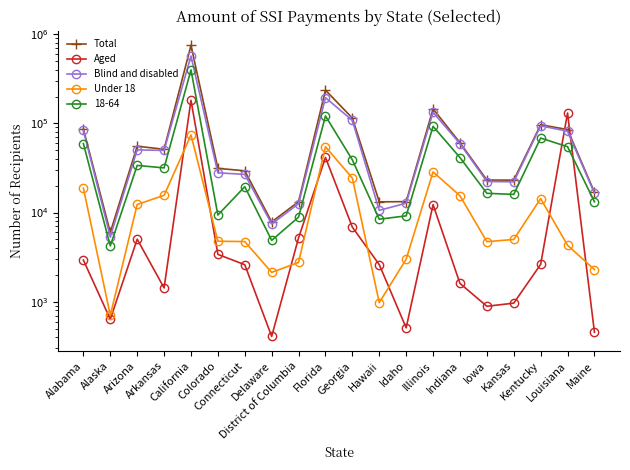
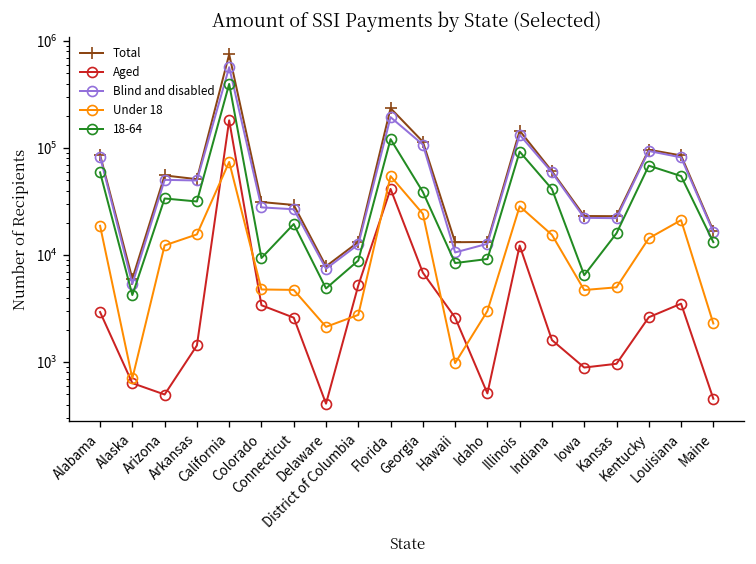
  {
    "Total": {
      "Alaska": 6000,
      "Arizona": 60000,
      "California": 800000,
      "Colorado": 31000,
      "Connecticut": 29000,
      "Florida": 240000,
      "Hawaii": 13000,
      "Illinois": 150000
    },
    "Aged": {
      "Alabama": 2900,
      "Alaska": 600,
-     "Arizona": 5000,
+     "Arizona": 500,
      "Arkansas": 1400,
      "California": 180000,
      "Colorado": 3400,
      "Connecticut": 2600,
      "Delaware": 400,
      "District of Columbia": 5000,
      "Florida": 40000,
      "Georgia": 7000,
      "Hawaii": 2600,
      "Idaho": 500,
      "Illinois": 12000,
      "Indiana": 1600,
      "Iowa": 900,
      "Kansas": 1000,
      "Kentucky": 2600,
-     "Louisiana": 130000,
+     "Louisiana": 3500,
      "Maine": 500
    },
    "Blind and disabled": {
      "Alaska": 5000,
      "Arizona": 50000,
      "California": 600000,
      "Colorado": 28000,
      "Connecticut": 27000,
      "Florida": 190000,
      "Hawaii": 11000,
      "Illinois": 130000
    },
    "Under 18": {
      "Alabama": 19000,
      "Alaska": 700,
      "Arizona": 12000,
      "Arkansas": 16000,
      "California": 70000,
      "Colorado": 5000,
      "Connecticut": 5000,
      "Delaware": 2100,
      "District of Columbia": 2800,
      "Florida": 50000,
      "Georgia": 24000,
      "Hawaii": 1000,
      "Idaho": 3000,
      "Illinois": 29000,
      "Indiana": 15000,
      "Iowa": 5000,
      "Kansas": 5000,
      "Kentucky": 14000,
-     "Louisiana": 4000,
+     "Louisiana": 21000,
      "Maine": 2300
    },
    "18-64": {
      "Alabama": 60000,
      "Alaska": 4000,
      "Arizona": 34000,
      "Arkansas": 32000,
      "California": 400000,
      "Colorado": 9000,
      "Connecticut": 20000,
      "Delaware": 5000,
      "District of Columbia": 9000,
      "Florida": 120000,
      "Georgia": 40000,
      "Hawaii": 8000,
      "Idaho": 9000,
      "Illinois": 90000,
      "Indiana": 40000,
-     "Iowa": 16000,
+     "Iowa": 6000,
      "Kansas": 16000,
      "Kentucky": 70000,
      "Louisiana": 50000,
      "Maine": 13000
    }
  }
